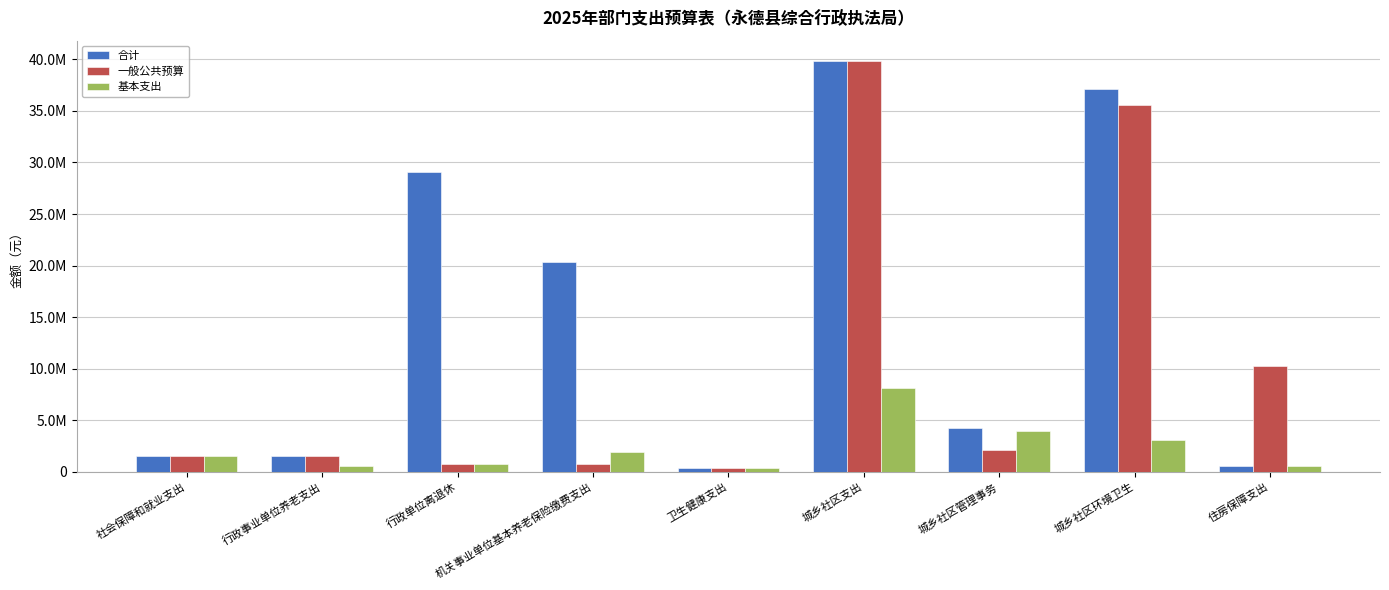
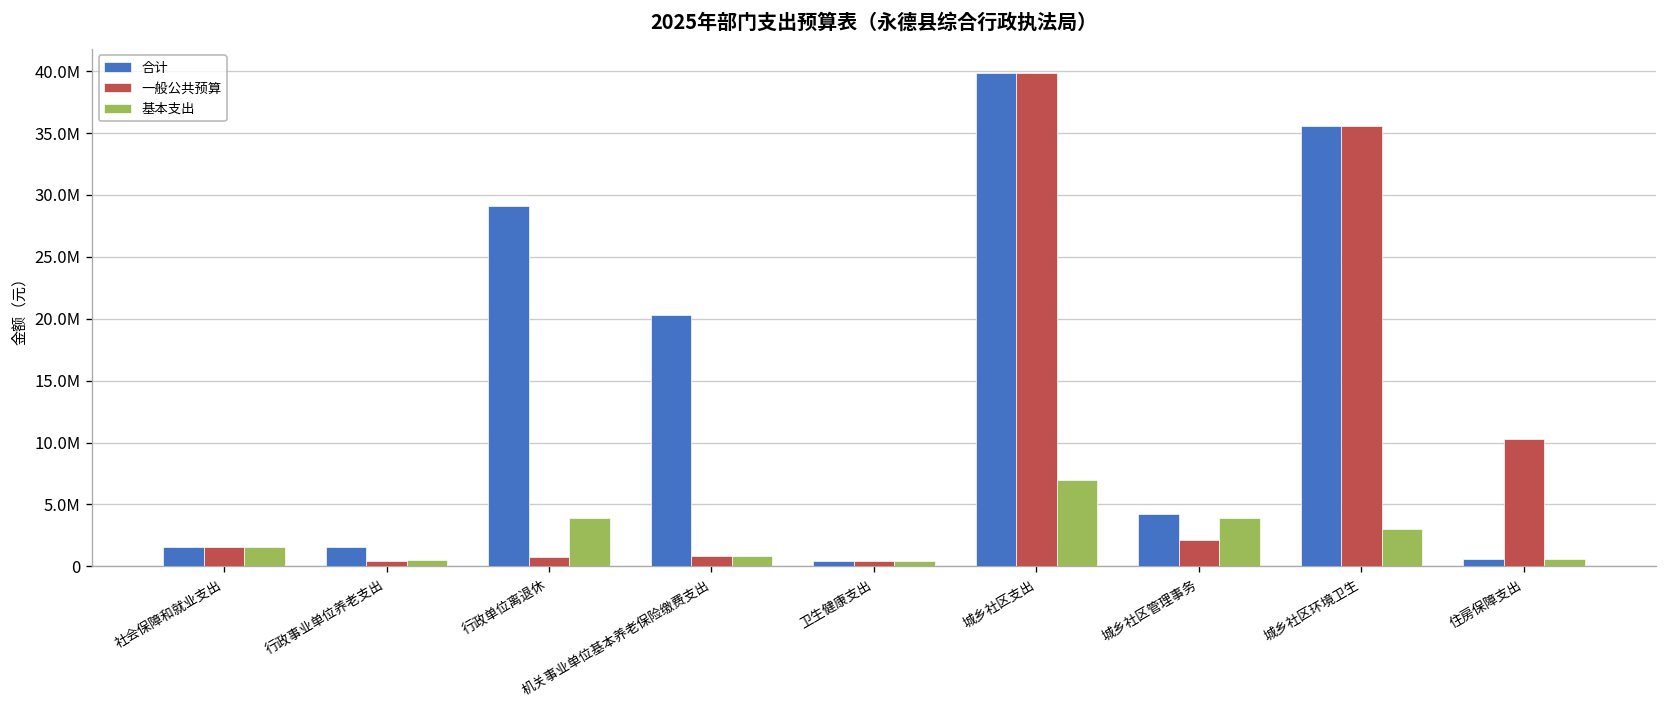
  {
    "合计": {
      "社会保障和就业支出": 1500000,
      "行政事业单位养老支出": 1500000,
      "行政单位离退休": 29100000,
      "机关事业单位基本养老保险缴费支出": 20300000,
      "卫生健康支出": 400000,
      "城乡社区支出": 39800000,
      "城乡社区管理事务": 4200000,
-     "城乡社区环境卫生": 37200000,
+     "城乡社区环境卫生": 35600000,
      "住房保障支出": 600000
    },
    "一般公共预算": {
      "社会保障和就业支出": 1500000,
-     "行政事业单位养老支出": 1500000,
+     "行政事业单位养老支出": 400000,
      "行政单位离退休": 700000,
      "机关事业单位基本养老保险缴费支出": 800000,
      "卫生健康支出": 400000,
      "城乡社区支出": 39800000,
      "城乡社区管理事务": 2100000,
      "城乡社区环境卫生": 35600000,
      "住房保障支出": 10300000
    },
    "基本支出": {
      "社会保障和就业支出": 1500000,
      "行政事业单位养老支出": 500000,
-     "行政单位离退休": 700000,
-     "机关事业单位基本养老保险缴费支出": 1900000,
+     "行政单位离退休": 3900000,
+     "机关事业单位基本养老保险缴费支出": 800000,
      "卫生健康支出": 400000,
-     "城乡社区支出": 8200000,
+     "城乡社区支出": 7000000,
      "城乡社区管理事务": 3900000,
      "城乡社区环境卫生": 3100000,
      "住房保障支出": 600000
    }
  }
